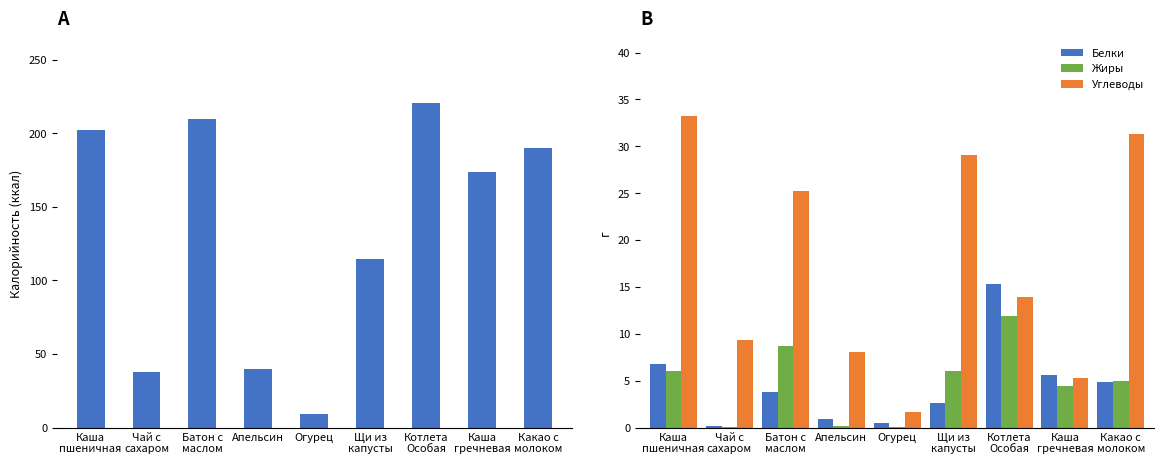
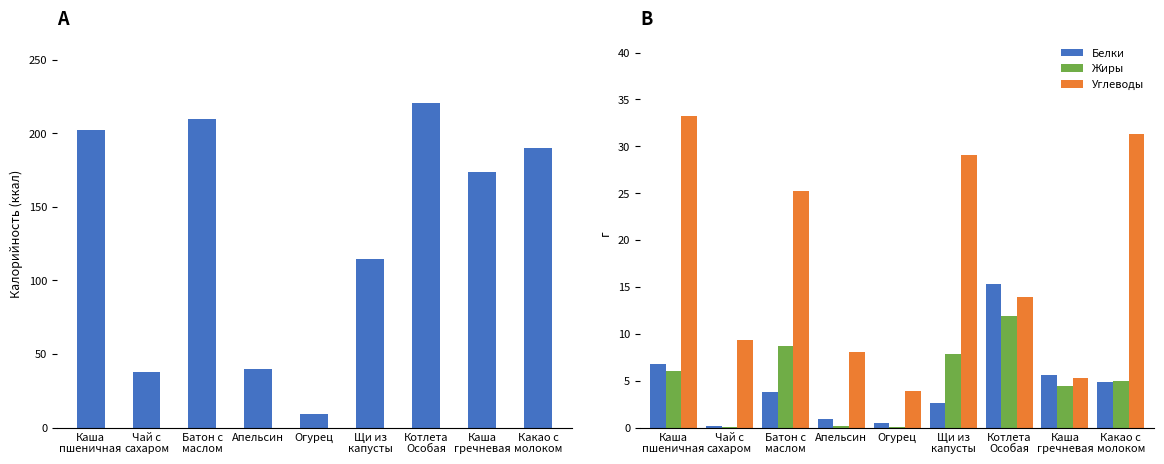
  {
    "A": {
      "Каша пшеничная": 202,
      "Чай с сахаром": 38,
      "Батон с маслом": 210,
      "Апельсин": 40,
      "Огурец": 9,
      "Щи из капусты": 114,
      "Котлета Особая": 220,
      "Каша гречневая": 174,
      "Какао с молоком": 190
    },
    "B": {
      "Белки": {
        "Каша пшеничная": 7,
        "Батон с маслом": 4,
        "Апельсин": 1,
        "Огурец": 0,
        "Щи из капусты": 3,
        "Котлета Особая": 15,
        "Каша гречневая": 6,
        "Какао с молоком": 5
      },
      "Жиры": {
        "Каша пшеничная": 6,
        "Батон с маслом": 9,
-       "Щи из капусты": 6,
+       "Щи из капусты": 8,
        "Котлета Особая": 12,
        "Каша гречневая": 4,
        "Какао с молоком": 5
      },
      "Углеводы": {
        "Каша пшеничная": 33,
        "Чай с сахаром": 9,
        "Батон с маслом": 25,
        "Апельсин": 8,
-       "Огурец": 2,
+       "Огурец": 4,
        "Щи из капусты": 29,
        "Котлета Особая": 14,
        "Каша гречневая": 5,
        "Какао с молоком": 31
      }
    }
  }
